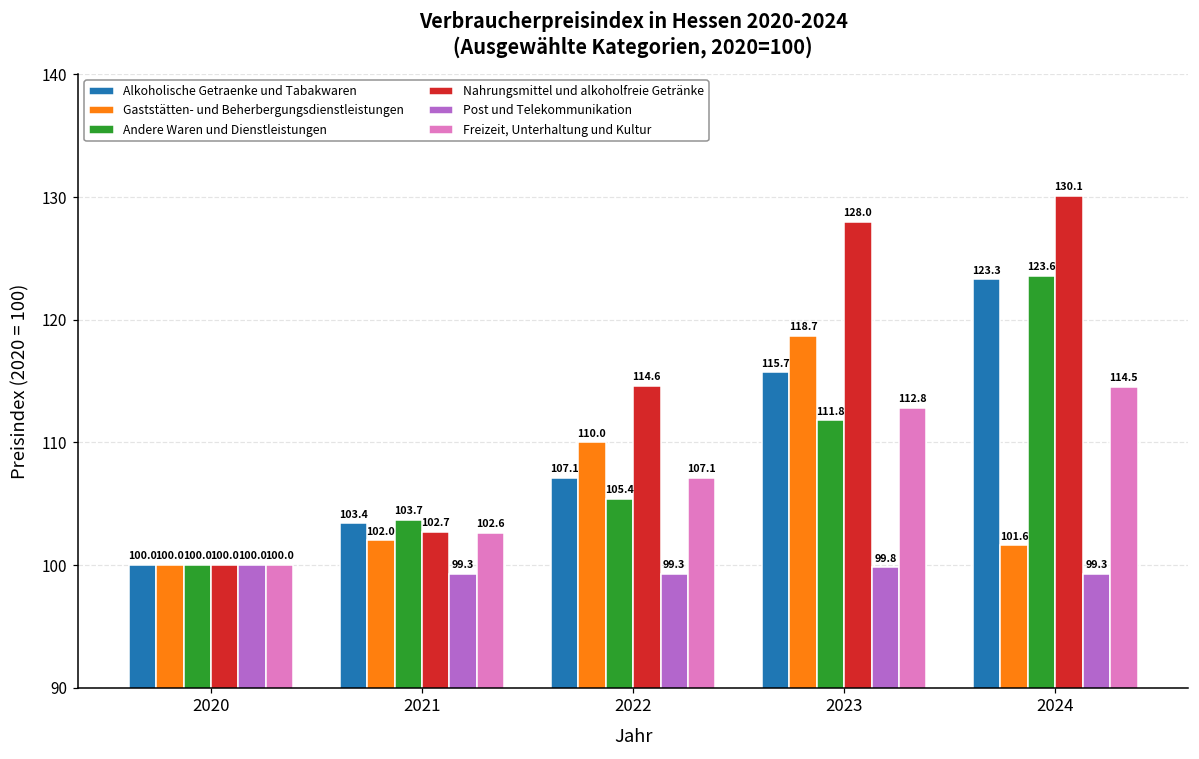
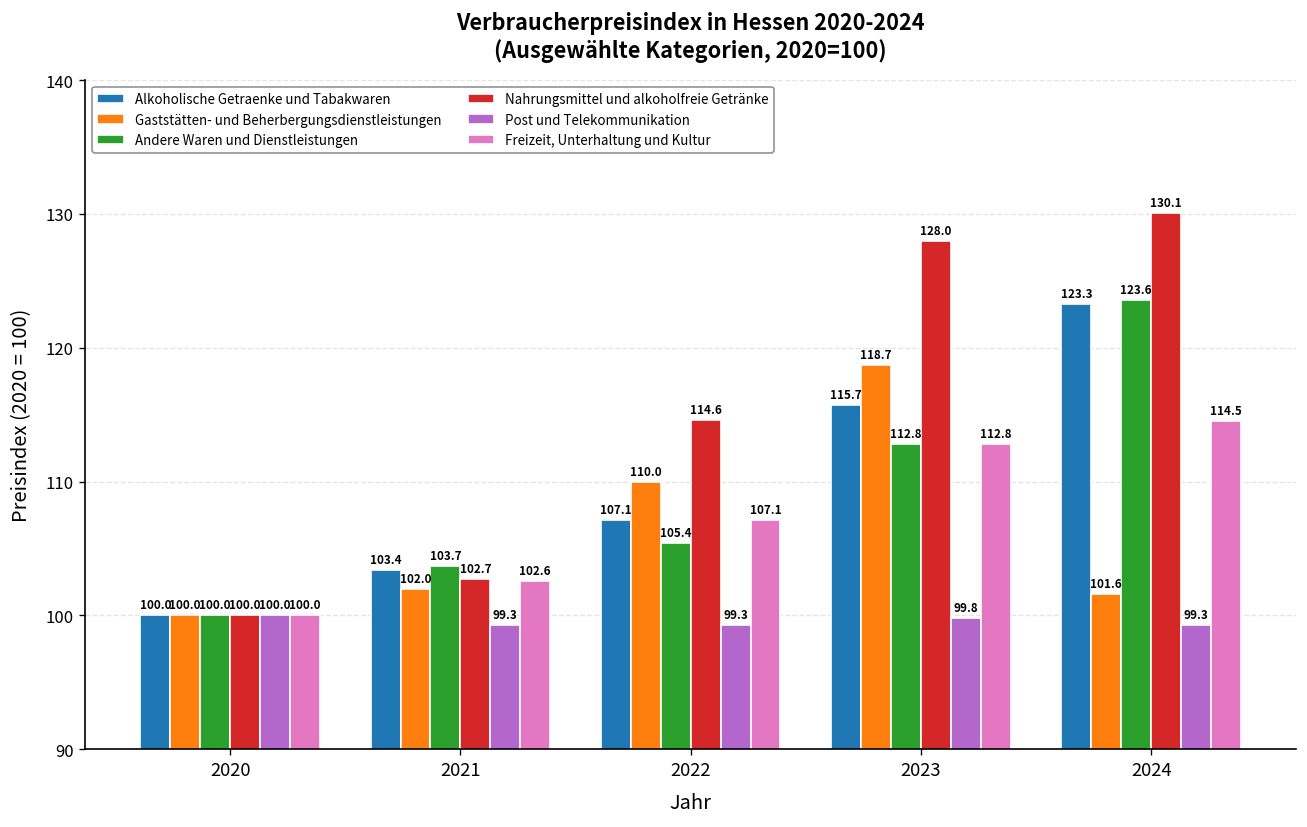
  {
    "Alkoholische Getraenke und Tabakwaren": {
      "2020": 100.0,
      "2021": 103.4,
      "2022": 107.1,
      "2023": 115.7,
      "2024": 123.3
    },
    "Gaststätten- und Beherbergungsdienstleistungen": {
      "2020": 100.0,
      "2021": 102.0,
      "2022": 110.0,
      "2023": 118.7,
      "2024": 101.6
    },
    "Andere Waren und Dienstleistungen": {
      "2020": 100.0,
      "2021": 103.7,
      "2022": 105.4,
-     "2023": 111.8,
+     "2023": 112.8,
      "2024": 123.6
    },
    "Nahrungsmittel und alkoholfreie Getränke": {
      "2020": 100.0,
      "2021": 102.7,
      "2022": 114.6,
      "2023": 128.0,
      "2024": 130.1
    }
  }
